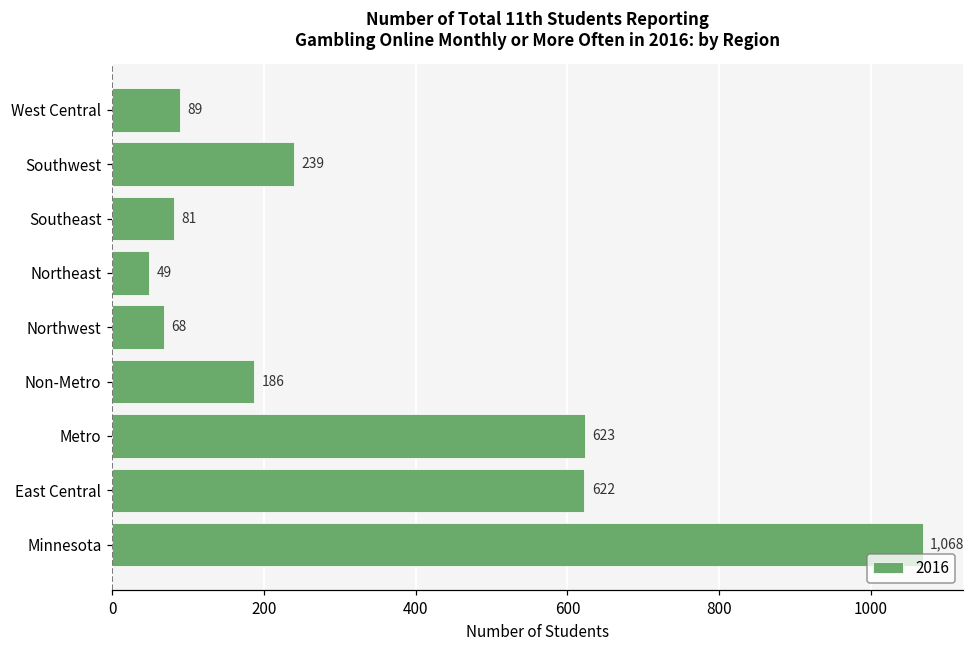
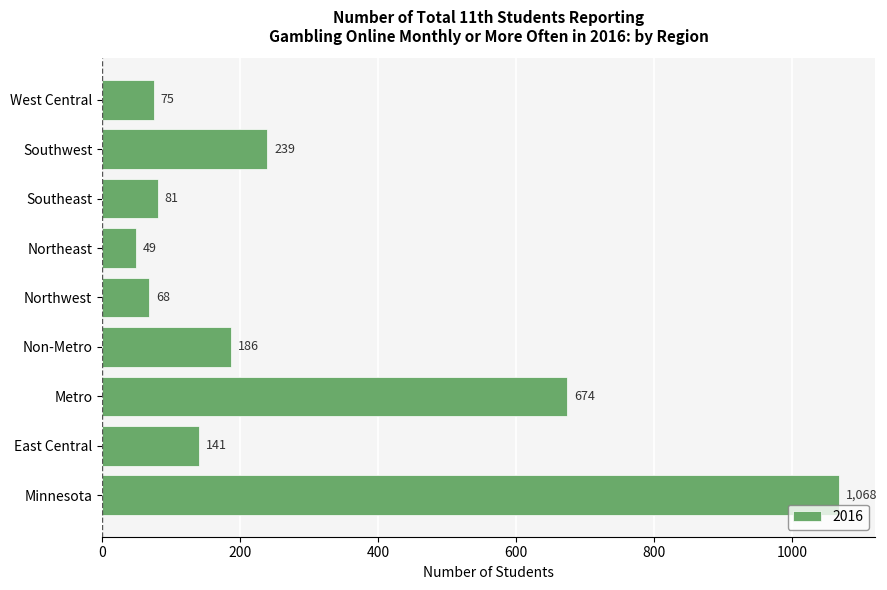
  {
-   "West Central": "89",
+   "West Central": "75",
    "Southeast": "81",
    "Northeast": "49",
    "Northwest": "68",
    "Non-Metro": "186",
-   "Metro": "623",
-   "East Central": "622",
+   "Metro": "674",
+   "East Central": "141",
    "Minnesota": "1,068"
  }
